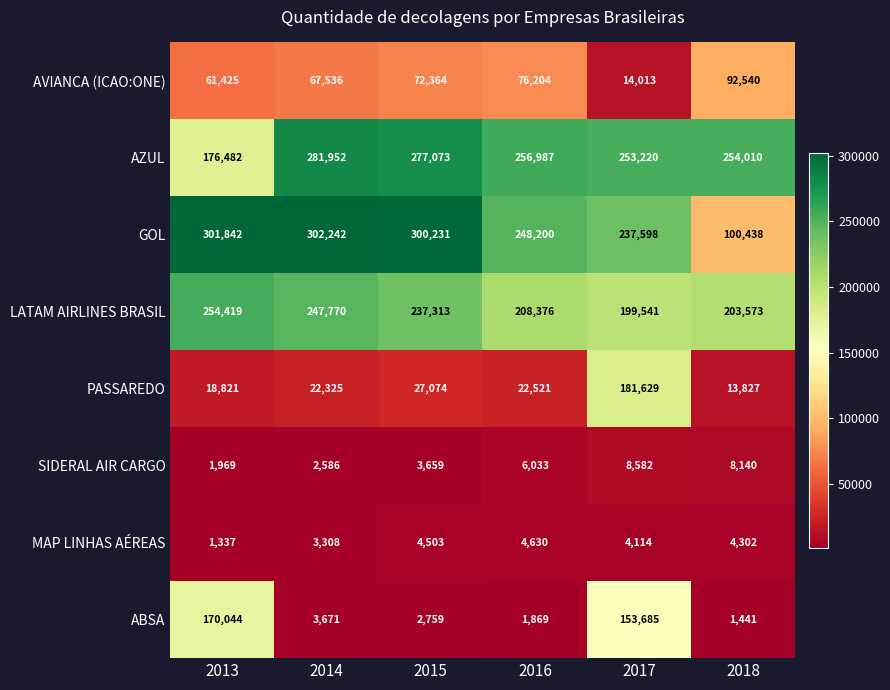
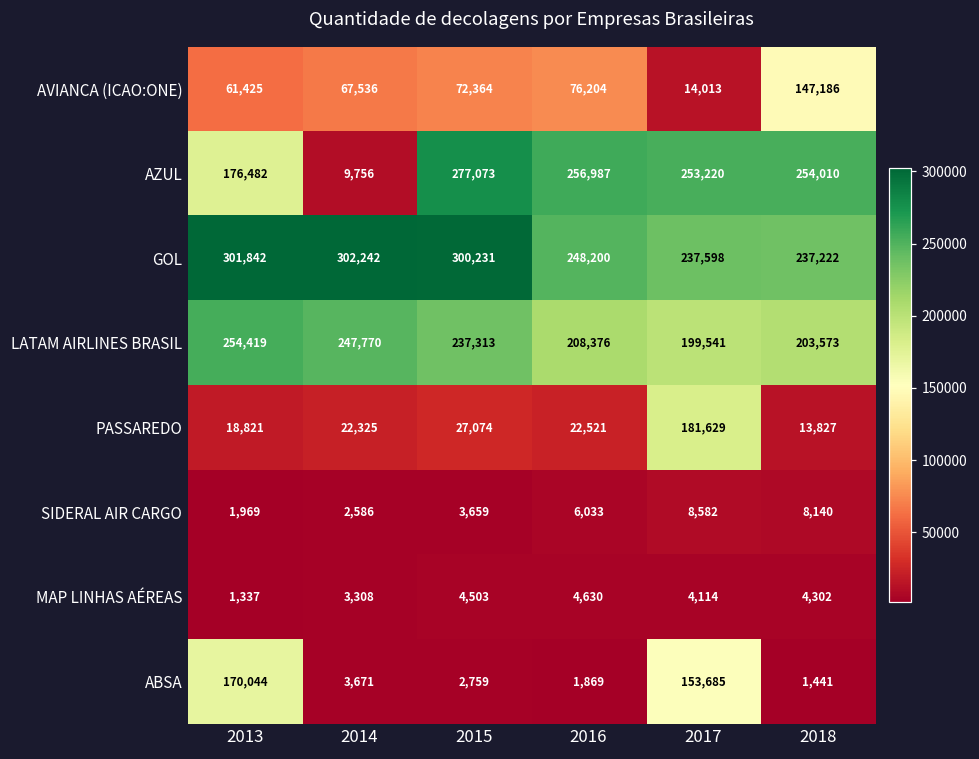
  {
    "AVIANCA (ICAO:ONE)": {
      "2013": "61,425",
      "2014": "67,536",
      "2015": "72,364",
      "2016": "76,204",
      "2017": "14,013",
-     "2018": "92,540"
+     "2018": "147,186"
    },
    "AZUL": {
      "2013": "176,482",
-     "2014": "281,952",
+     "2014": "9,756",
      "2015": "277,073",
      "2016": "256,987",
      "2017": "253,220",
      "2018": "254,010"
    },
    "GOL": {
      "2013": "301,842",
      "2014": "302,242",
      "2015": "300,231",
      "2016": "248,200",
      "2017": "237,598",
-     "2018": "100,438"
+     "2018": "237,222"
    },
    "LATAM AIRLINES BRASIL": {
      "2013": "254,419",
      "2014": "247,770",
      "2015": "237,313",
      "2016": "208,376",
      "2017": "199,541",
      "2018": "203,573"
    },
    "PASSAREDO": {
      "2013": "18,821",
      "2014": "22,325",
      "2015": "27,074",
      "2016": "22,521",
      "2017": "181,629",
      "2018": "13,827"
    },
    "SIDERAL AIR CARGO": {
      "2013": "1,969",
      "2014": "2,586",
      "2015": "3,659",
      "2016": "6,033",
      "2017": "8,582",
      "2018": "8,140"
    },
    "MAP LINHAS AÉREAS": {
      "2013": "1,337",
      "2014": "3,308",
      "2015": "4,503",
      "2016": "4,630",
      "2017": "4,114",
      "2018": "4,302"
    },
    "ABSA": {
      "2013": "170,044",
      "2014": "3,671",
      "2015": "2,759",
      "2016": "1,869",
      "2017": "153,685",
      "2018": "1,441"
    }
  }
